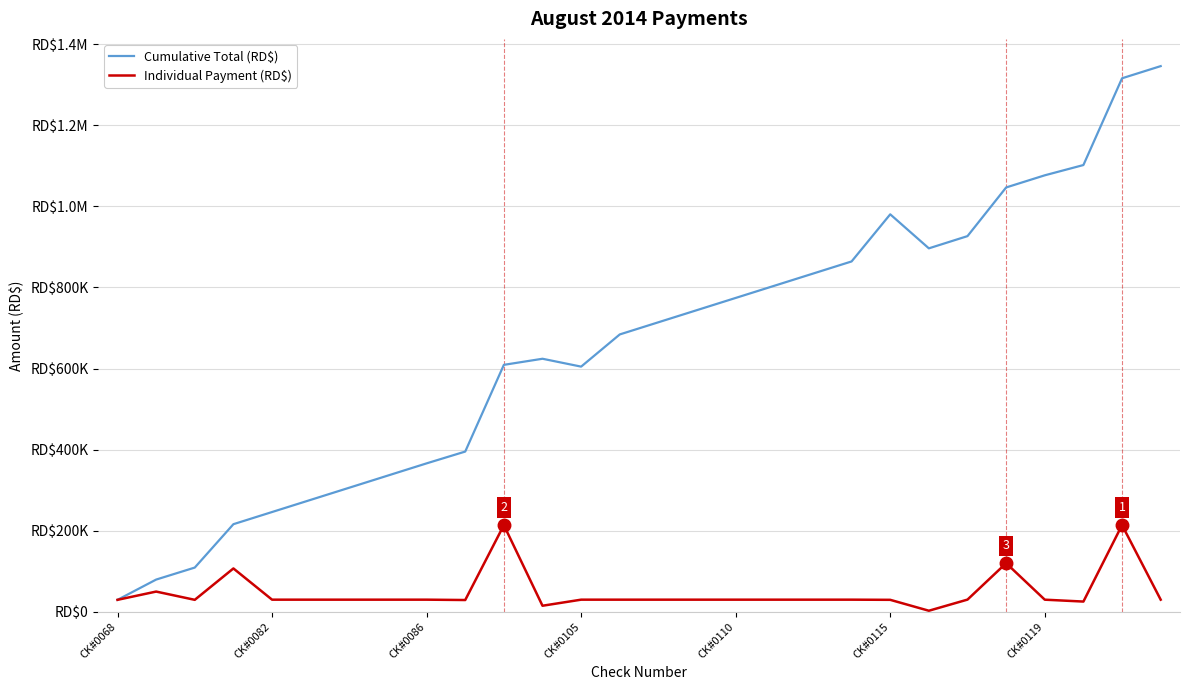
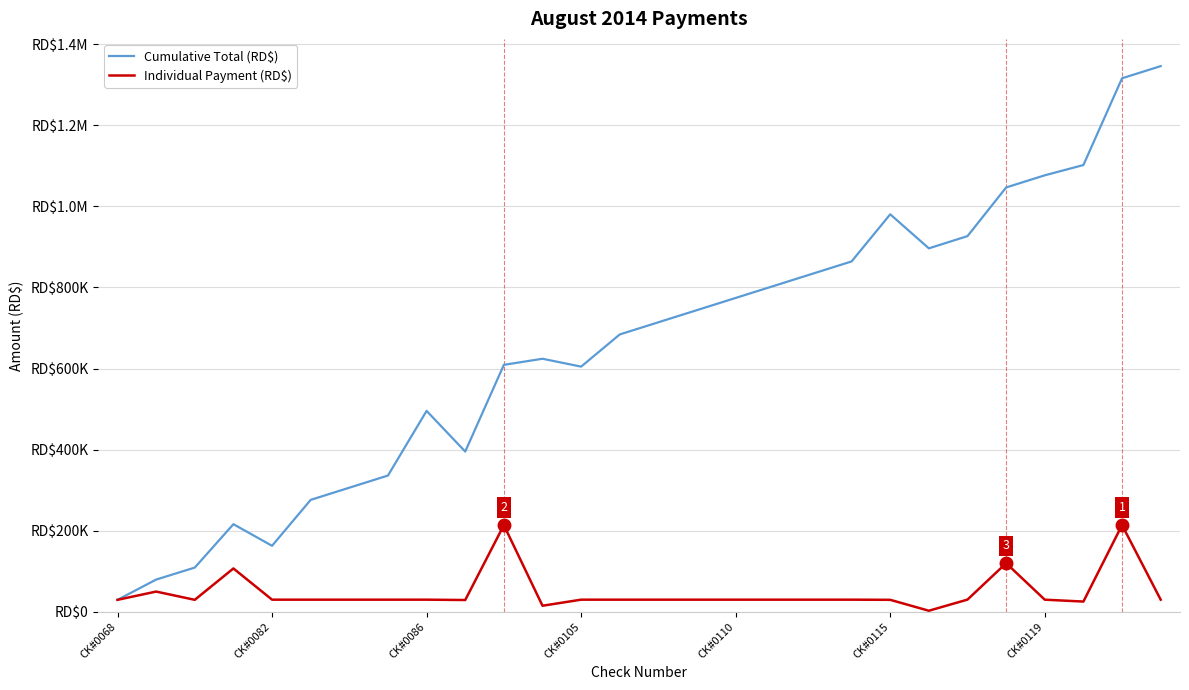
  {
    "Cumulative Total (RD$)": {
-     "CK#0082": "RD$250000",
-     "CK#0086": "RD$370000",
+     "CK#0082": "RD$160000",
+     "CK#0086": "RD$500000",
      "CK#0105": "RD$600000",
      "CK#0110": "RD$770000",
      "CK#0115": "RD$980000",
      "CK#0119": "RD$1080000"
    }
  }
